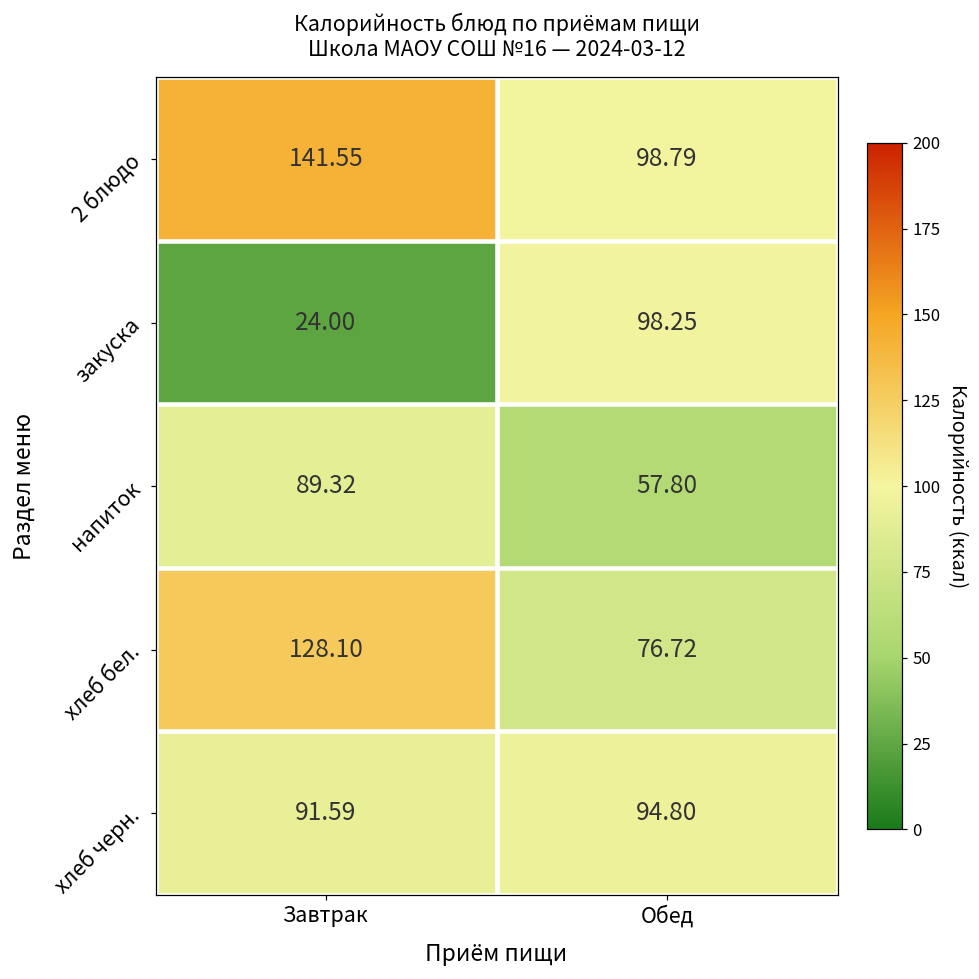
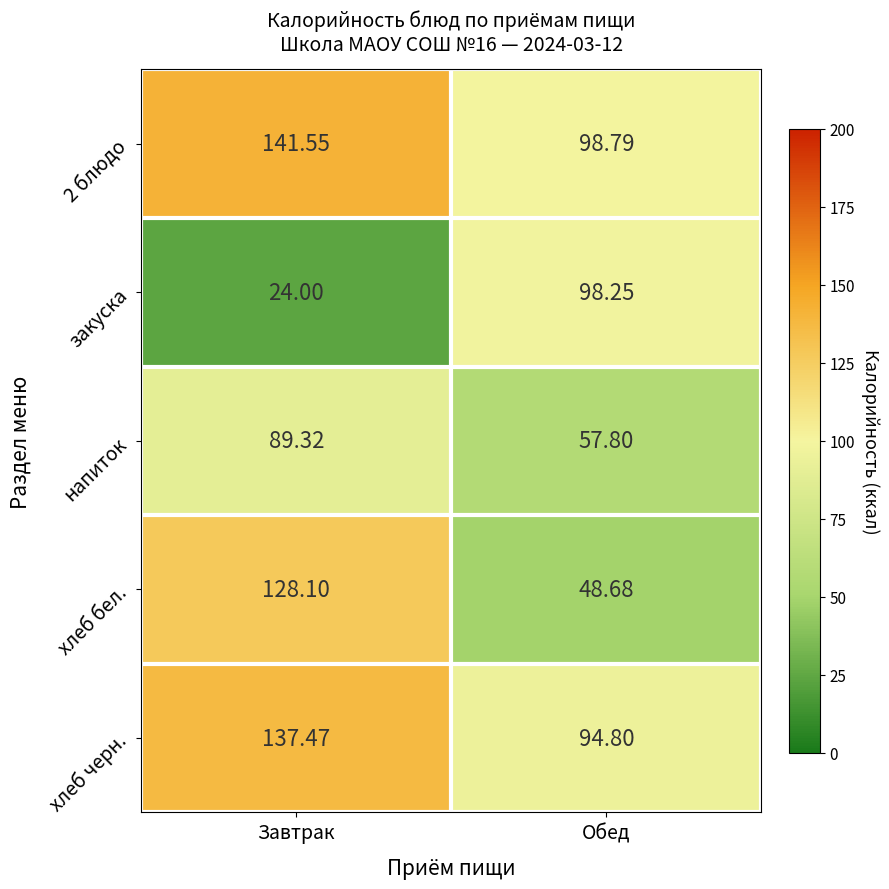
  {
    "2 блюдо": {
      "Завтрак": 141.55,
      "Обед": 98.79
    },
    "закуска": {
      "Завтрак": 24.00,
      "Обед": 98.25
    },
    "напиток": {
      "Завтрак": 89.32,
      "Обед": 57.80
    },
    "хлеб бел.": {
      "Завтрак": 128.10,
-     "Обед": 76.72
+     "Обед": 48.68
    },
    "хлеб черн.": {
-     "Завтрак": 91.59,
+     "Завтрак": 137.47,
      "Обед": 94.80
    }
  }
